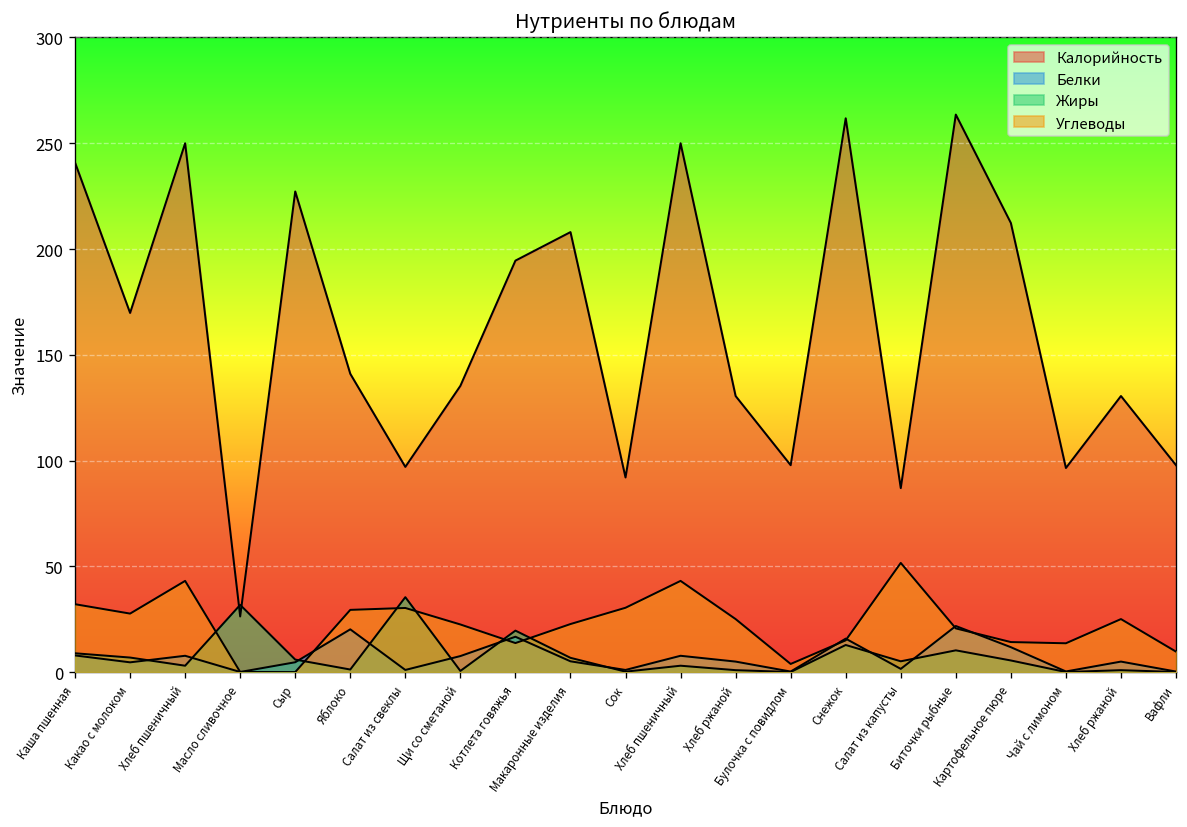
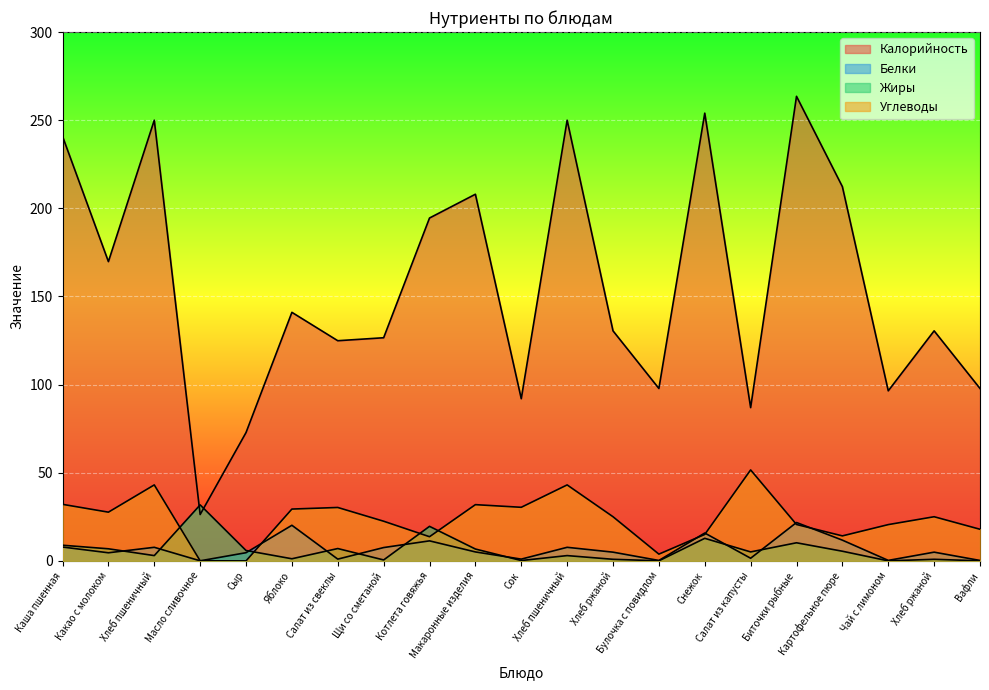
  {
    "Калорийность": {
      "Каша пшенная": 241,
      "Какао с молоком": 170,
      "Масло сливочное": 26,
-     "Сыр": 227,
+     "Сыр": 73,
      "Яблоко": 141,
-     "Салат из свеклы": 97,
-     "Щи со сметаной": 135,
+     "Салат из свеклы": 125,
+     "Щи со сметаной": 127,
      "Котлета говяжья": 195,
      "Макаронные изделия": 208,
      "Сок": 92,
      "Булочка с повидлом": 98,
-     "Снежок": 262,
+     "Снежок": 254,
      "Салат из капусты": 87,
      "Биточки рыбные": 264,
      "Картофельное пюре": 212,
      "Чай с лимоном": 96,
      "Вафли": 98
    },
    "Белки": {
      "Какао с молоком": 5,
      "Яблоко": 20,
      "Салат из свеклы": 1,
      "Щи со сметаной": 8,
-     "Котлета говяжья": 17,
+     "Котлета говяжья": 11,
      "Макаронные изделия": 5,
      "Салат из капусты": 2,
      "Картофельное пюре": 12
    },
    "Жиры": {
      "Какао с молоком": 7,
      "Масло сливочное": 32,
      "Яблоко": 1,
-     "Салат из свеклы": 35,
+     "Салат из свеклы": 7,
      "Щи со сметаной": 1,
      "Котлета говяжья": 20,
      "Макаронные изделия": 7,
      "Снежок": 13,
      "Салат из капусты": 5,
      "Биточки рыбные": 10,
      "Картофельное пюре": 5
    },
    "Углеводы": {
      "Каша пшенная": 32,
      "Какао с молоком": 28,
      "Сыр": 0,
      "Яблоко": 29,
      "Салат из свеклы": 30,
      "Щи со сметаной": 23,
      "Котлета говяжья": 14,
-     "Макаронные изделия": 23,
+     "Макаронные изделия": 32,
      "Сок": 30,
      "Булочка с повидлом": 4,
      "Салат из капусты": 52,
      "Картофельное пюре": 14,
-     "Чай с лимоном": 14,
-     "Вафли": 10
+     "Чай с лимоном": 21,
+     "Вафли": 18
    }
  }
